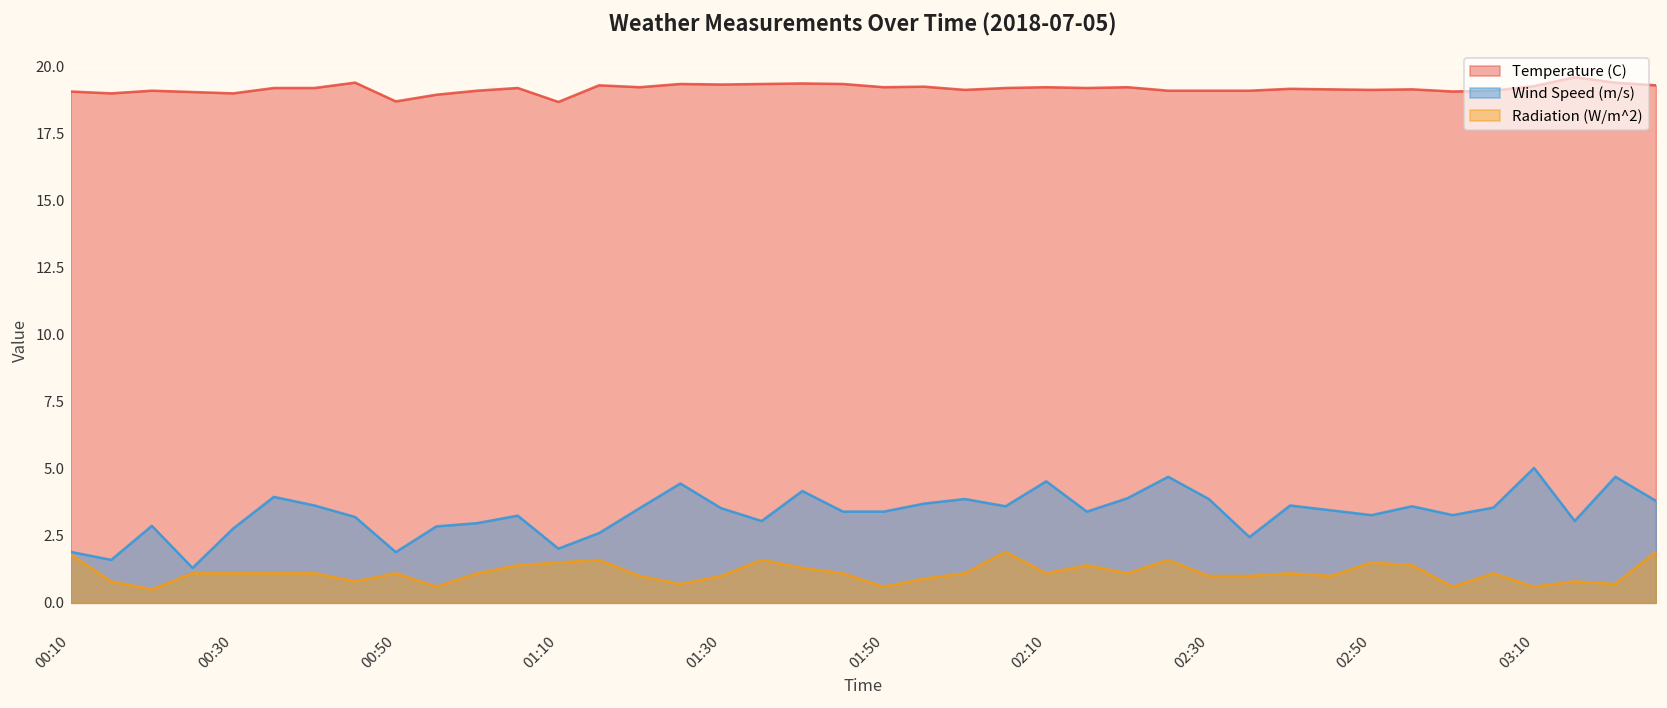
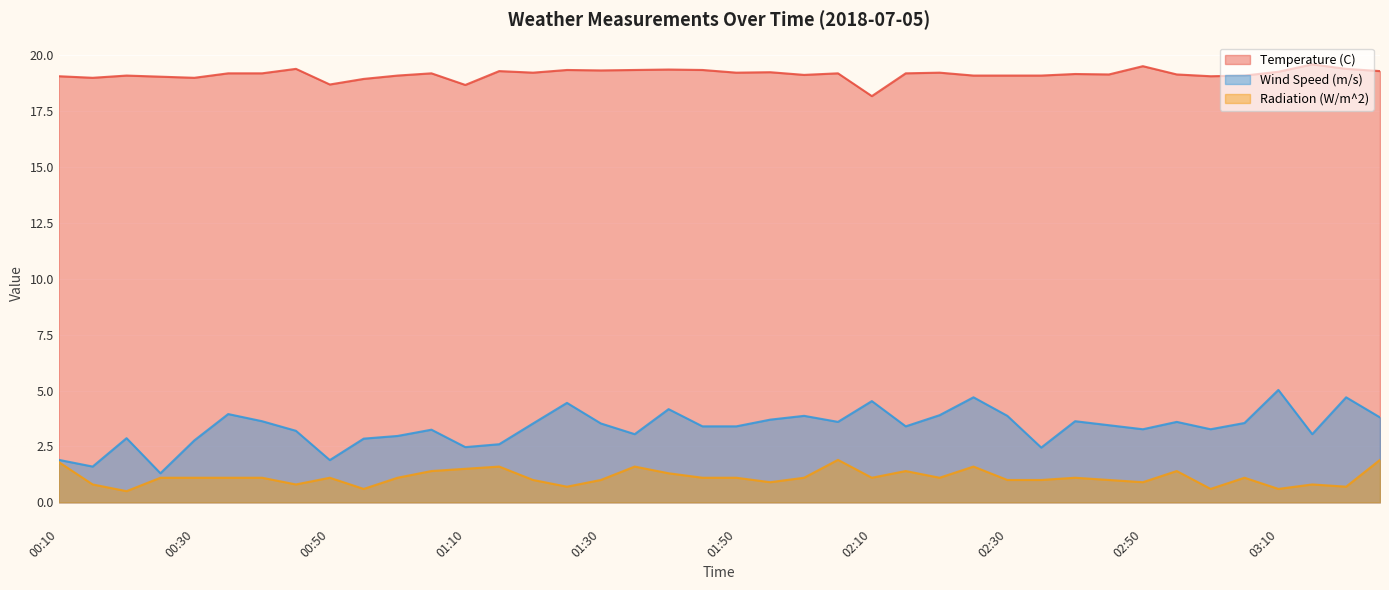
  {
    "Temperature (C)": {
      "00:10": 19.1,
      "00:30": 19.0,
      "00:50": 18.7,
      "01:10": 18.7,
      "01:30": 19.3,
      "01:50": 19.2,
-     "02:10": 19.2,
+     "02:10": 18.2,
      "02:30": 19.1,
-     "02:50": 19.1
+     "02:50": 19.5
    },
    "Wind Speed (m/s)": {
      "00:30": 2.8,
      "00:50": 1.9,
-     "01:10": 2.0,
+     "01:10": 2.5,
      "01:30": 3.5,
      "01:50": 3.4,
      "02:10": 4.5,
      "02:30": 3.9,
      "02:50": 3.3,
      "03:10": 5.0
    },
    "Radiation (W/m^2)": {
      "00:30": 1.1,
      "00:50": 1.1,
      "01:10": 1.5,
      "01:30": 1.0,
-     "01:50": 0.6,
+     "01:50": 1.1,
      "02:10": 1.1,
      "02:30": 1.0,
-     "02:50": 1.5,
+     "02:50": 0.9,
      "03:10": 0.6
    }
  }
